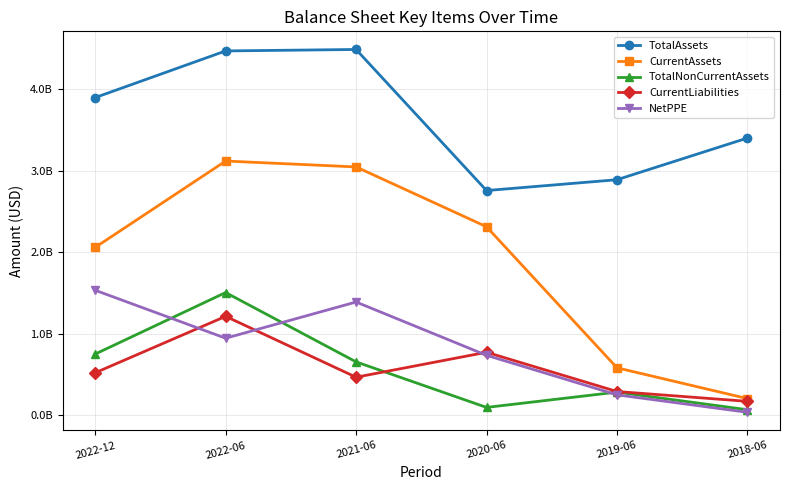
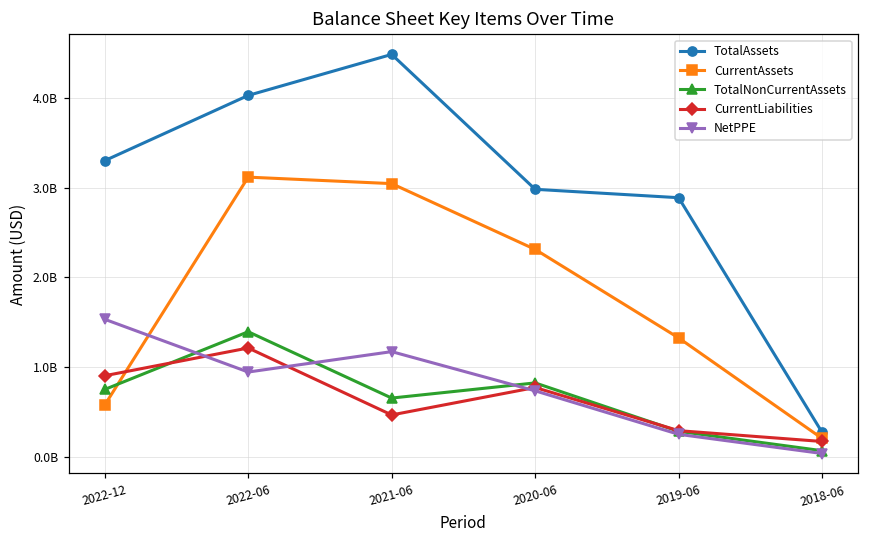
  {
    "TotalAssets": {
-     "2022-12": 3900000000,
-     "2022-06": 4500000000,
+     "2022-12": 3300000000,
+     "2022-06": 4000000000,
      "2021-06": 4500000000,
-     "2020-06": 2800000000,
+     "2020-06": 3000000000,
      "2019-06": 2900000000,
-     "2018-06": 3400000000
+     "2018-06": 300000000
    },
    "CurrentAssets": {
-     "2022-12": 2100000000,
+     "2022-12": 600000000,
      "2022-06": 3100000000,
      "2021-06": 3000000000,
      "2020-06": 2300000000,
-     "2019-06": 600000000,
+     "2019-06": 1300000000,
      "2018-06": 200000000
    },
    "TotalNonCurrentAssets": {
      "2022-12": 800000000,
-     "2022-06": 1500000000,
+     "2022-06": 1400000000,
      "2021-06": 700000000,
-     "2020-06": 100000000,
+     "2020-06": 800000000,
      "2018-06": 100000000
    },
    "CurrentLiabilities": {
-     "2022-12": 500000000,
+     "2022-12": 900000000,
      "2022-06": 1200000000,
      "2021-06": 500000000,
      "2020-06": 800000000,
      "2018-06": 200000000
    },
    "NetPPE": {
      "2022-12": 1500000000,
      "2022-06": 900000000,
-     "2021-06": 1400000000,
+     "2021-06": 1200000000,
      "2020-06": 700000000,
      "2019-06": 300000000,
      "2018-06": 0
    }
  }
